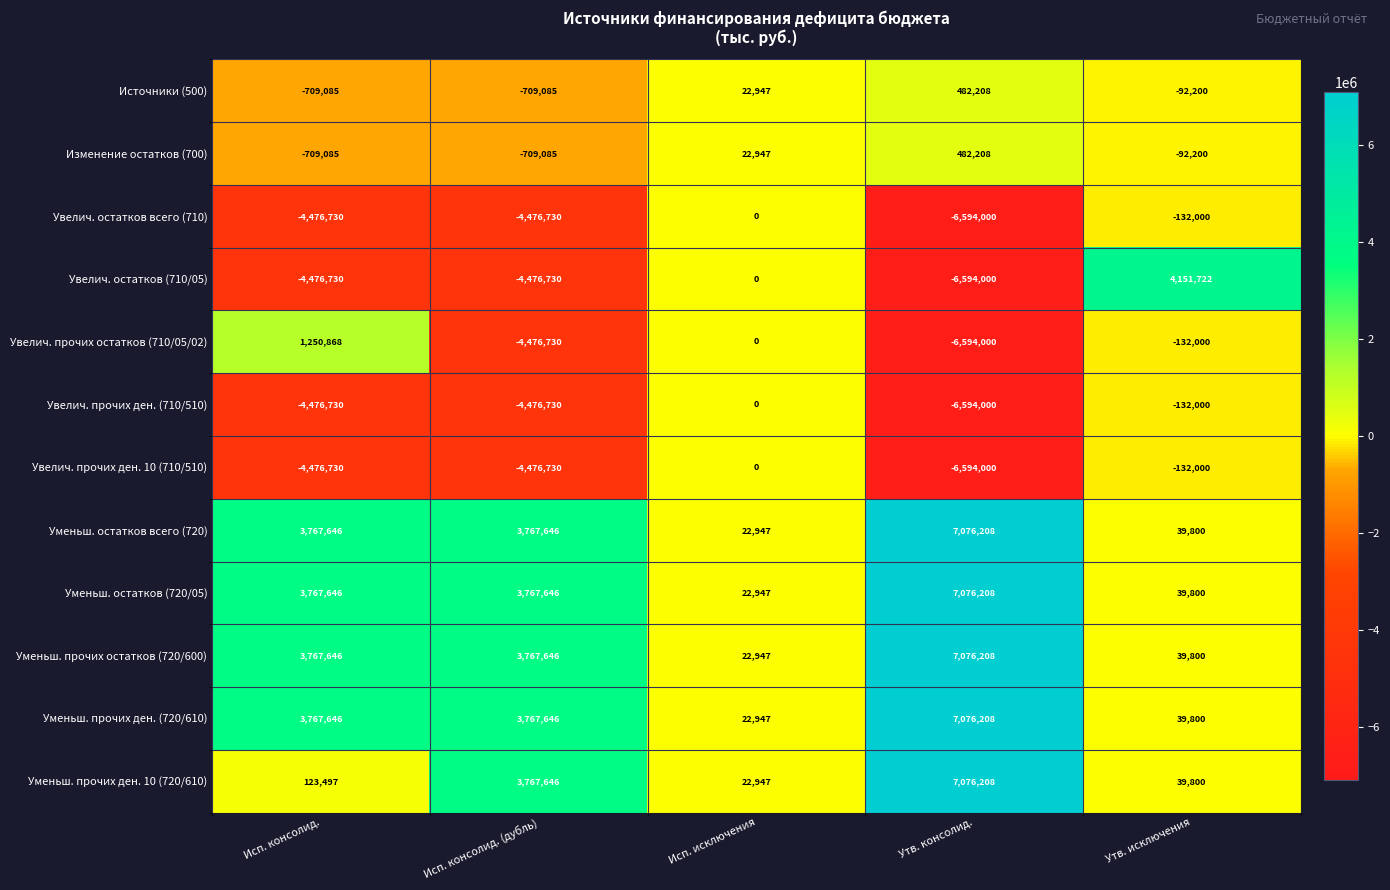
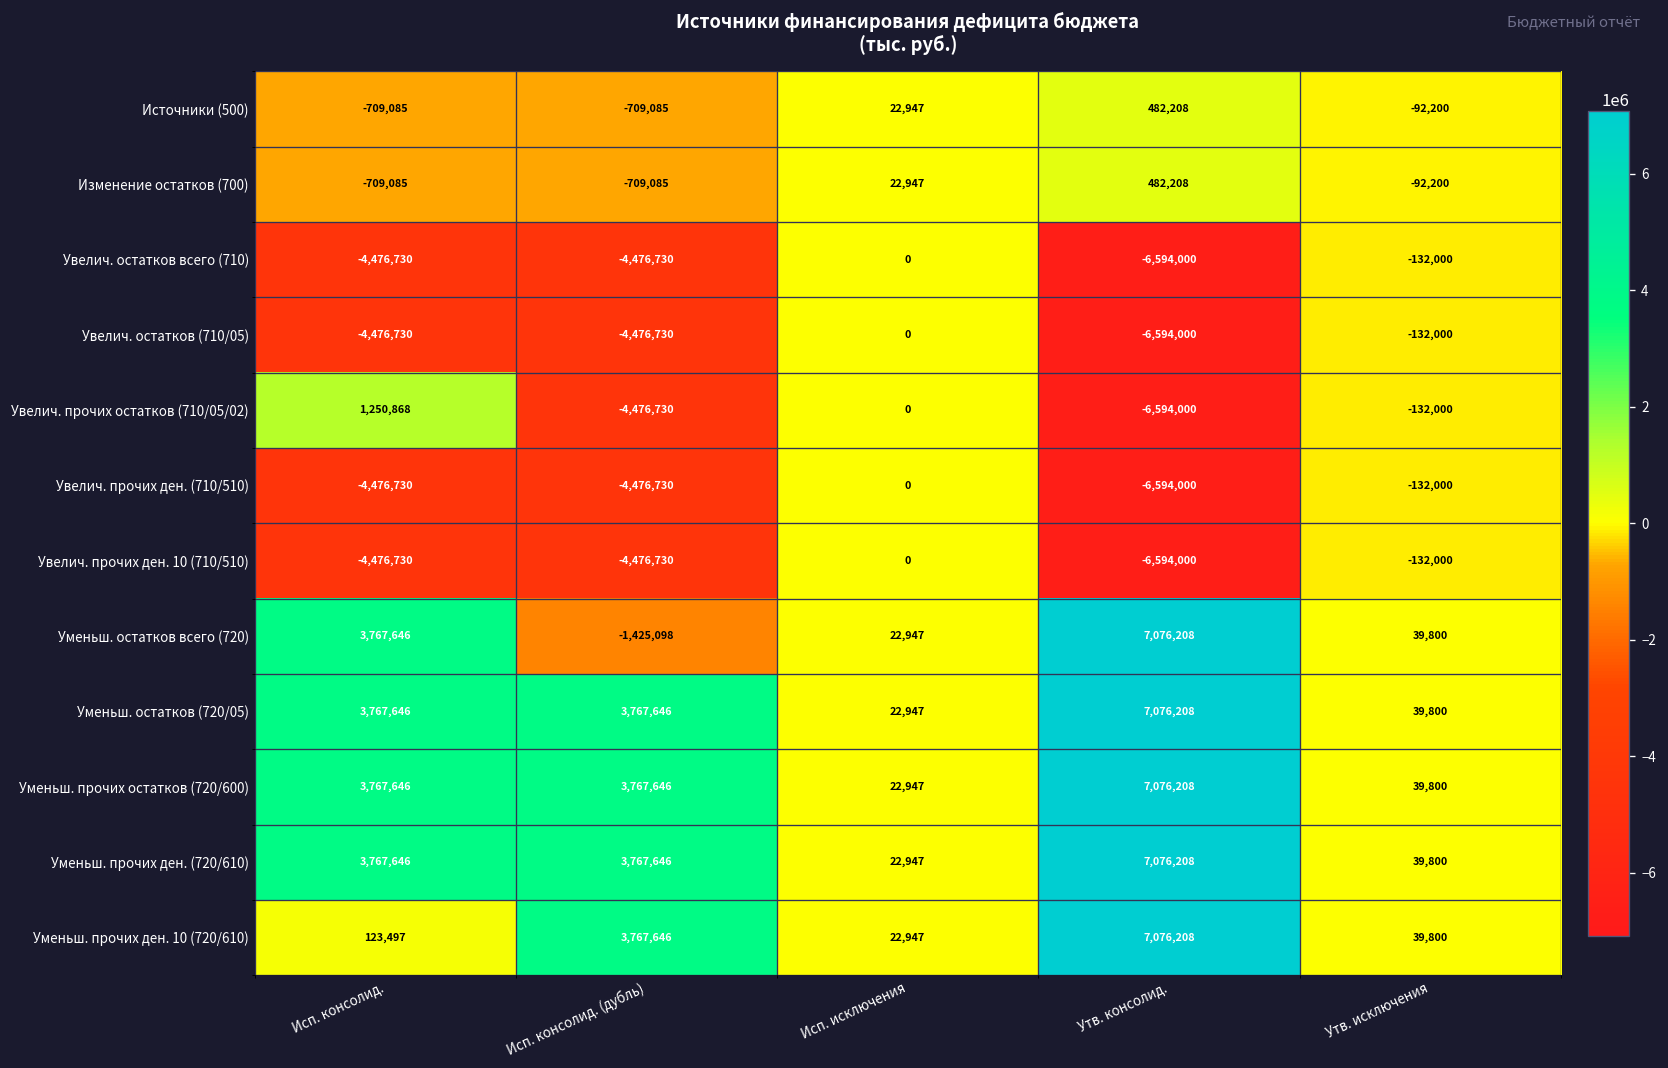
  {
    "Источники (500)": {
      "Исп. консолид.": "-709,085",
      "Исп. консолид. (дубль)": "-709,085",
      "Исп. исключения": "22,947",
      "Утв. консолид.": "482,208",
      "Утв. исключения": "-92,200"
    },
    "Изменение остатков (700)": {
      "Исп. консолид.": "-709,085",
      "Исп. консолид. (дубль)": "-709,085",
      "Исп. исключения": "22,947",
      "Утв. консолид.": "482,208",
      "Утв. исключения": "-92,200"
    },
    "Увелич. остатков всего (710)": {
      "Исп. консолид.": "-4,476,730",
      "Исп. консолид. (дубль)": "-4,476,730",
      "Исп. исключения": "0",
      "Утв. консолид.": "-6,594,000",
      "Утв. исключения": "-132,000"
    },
    "Увелич. остатков (710/05)": {
      "Исп. консолид.": "-4,476,730",
      "Исп. консолид. (дубль)": "-4,476,730",
      "Исп. исключения": "0",
      "Утв. консолид.": "-6,594,000",
-     "Утв. исключения": "4,151,722"
+     "Утв. исключения": "-132,000"
    },
    "Увелич. прочих остатков (710/05/02)": {
      "Исп. консолид.": "1,250,868",
      "Исп. консолид. (дубль)": "-4,476,730",
      "Исп. исключения": "0",
      "Утв. консолид.": "-6,594,000",
      "Утв. исключения": "-132,000"
    },
    "Увелич. прочих ден. (710/510)": {
      "Исп. консолид.": "-4,476,730",
      "Исп. консолид. (дубль)": "-4,476,730",
      "Исп. исключения": "0",
      "Утв. консолид.": "-6,594,000",
      "Утв. исключения": "-132,000"
    },
    "Увелич. прочих ден. 10 (710/510)": {
      "Исп. консолид.": "-4,476,730",
      "Исп. консолид. (дубль)": "-4,476,730",
      "Исп. исключения": "0",
      "Утв. консолид.": "-6,594,000",
      "Утв. исключения": "-132,000"
    },
    "Уменьш. остатков всего (720)": {
      "Исп. консолид.": "3,767,646",
-     "Исп. консолид. (дубль)": "3,767,646",
+     "Исп. консолид. (дубль)": "-1,425,098",
      "Исп. исключения": "22,947",
      "Утв. консолид.": "7,076,208",
      "Утв. исключения": "39,800"
    },
    "Уменьш. остатков (720/05)": {
      "Исп. консолид.": "3,767,646",
      "Исп. консолид. (дубль)": "3,767,646",
      "Исп. исключения": "22,947",
      "Утв. консолид.": "7,076,208",
      "Утв. исключения": "39,800"
    },
    "Уменьш. прочих остатков (720/600)": {
      "Исп. консолид.": "3,767,646",
      "Исп. консолид. (дубль)": "3,767,646",
      "Исп. исключения": "22,947",
      "Утв. консолид.": "7,076,208",
      "Утв. исключения": "39,800"
    },
    "Уменьш. прочих ден. (720/610)": {
      "Исп. консолид.": "3,767,646",
      "Исп. консолид. (дубль)": "3,767,646",
      "Исп. исключения": "22,947",
      "Утв. консолид.": "7,076,208",
      "Утв. исключения": "39,800"
    },
    "Уменьш. прочих ден. 10 (720/610)": {
      "Исп. консолид.": "123,497",
      "Исп. консолид. (дубль)": "3,767,646",
      "Исп. исключения": "22,947",
      "Утв. консолид.": "7,076,208",
      "Утв. исключения": "39,800"
    }
  }
